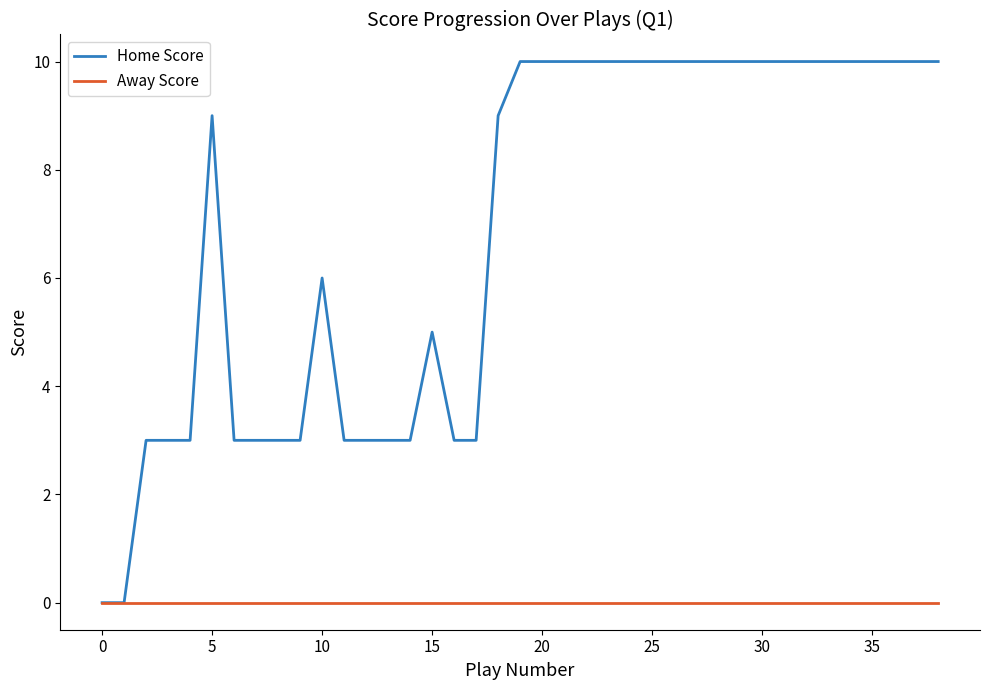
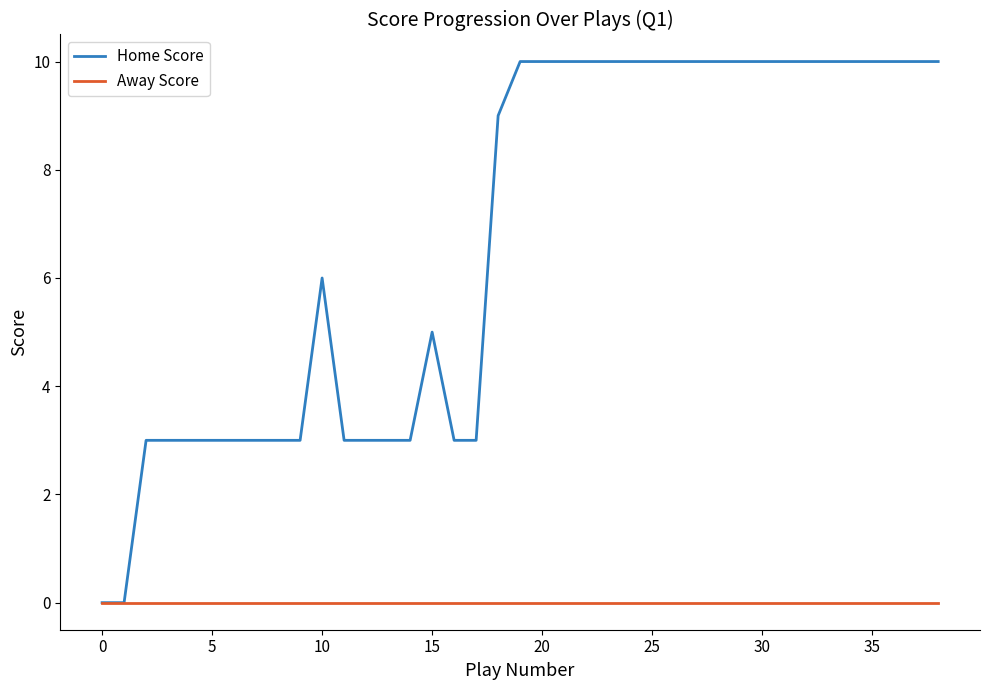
  {
    "Home Score": {
-     "5": 9,
+     "5": 3,
      "10": 6,
      "15": 5,
      "20": 10,
      "25": 10,
      "30": 10,
      "35": 10
    },
    "Away Score": {
      "5": 0,
      "10": 0,
      "15": 0,
      "20": 0,
      "25": 0,
      "30": 0,
      "35": 0
    }
  }
